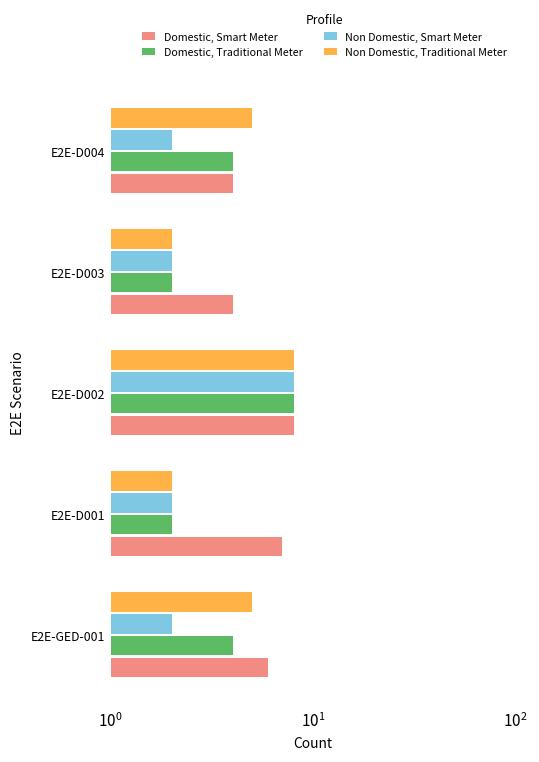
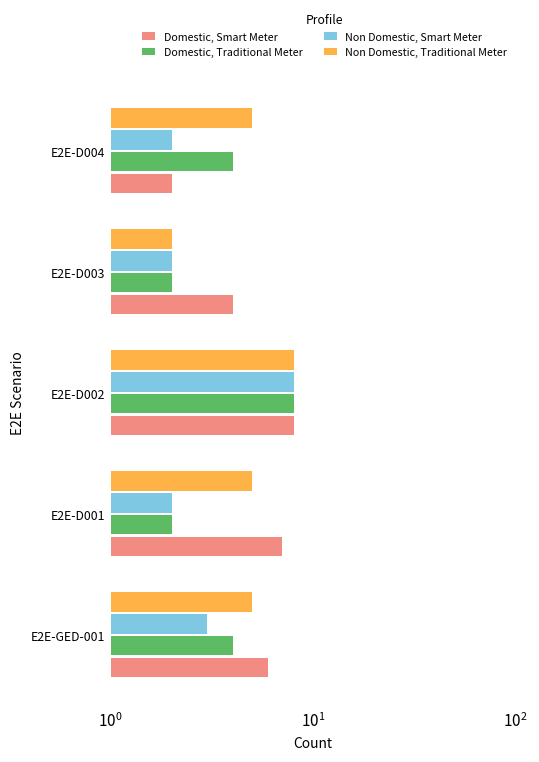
  {
    "Domestic, Smart Meter": {
-     "E2E-D004": 4,
+     "E2E-D004": 2,
      "E2E-D003": 4,
      "E2E-D002": 8,
      "E2E-D001": 7,
      "E2E-GED-001": 6
    },
    "Domestic, Traditional Meter": {
      "E2E-D004": 4,
      "E2E-D003": 2,
      "E2E-D002": 8,
      "E2E-D001": 2,
      "E2E-GED-001": 4
    },
    "Non Domestic, Smart Meter": {
      "E2E-D004": 2,
      "E2E-D003": 2,
      "E2E-D002": 8,
      "E2E-D001": 2,
-     "E2E-GED-001": 2
+     "E2E-GED-001": 3
    },
    "Non Domestic, Traditional Meter": {
      "E2E-D004": 5,
      "E2E-D003": 2,
      "E2E-D002": 8,
-     "E2E-D001": 2,
+     "E2E-D001": 5,
      "E2E-GED-001": 5
    }
  }
